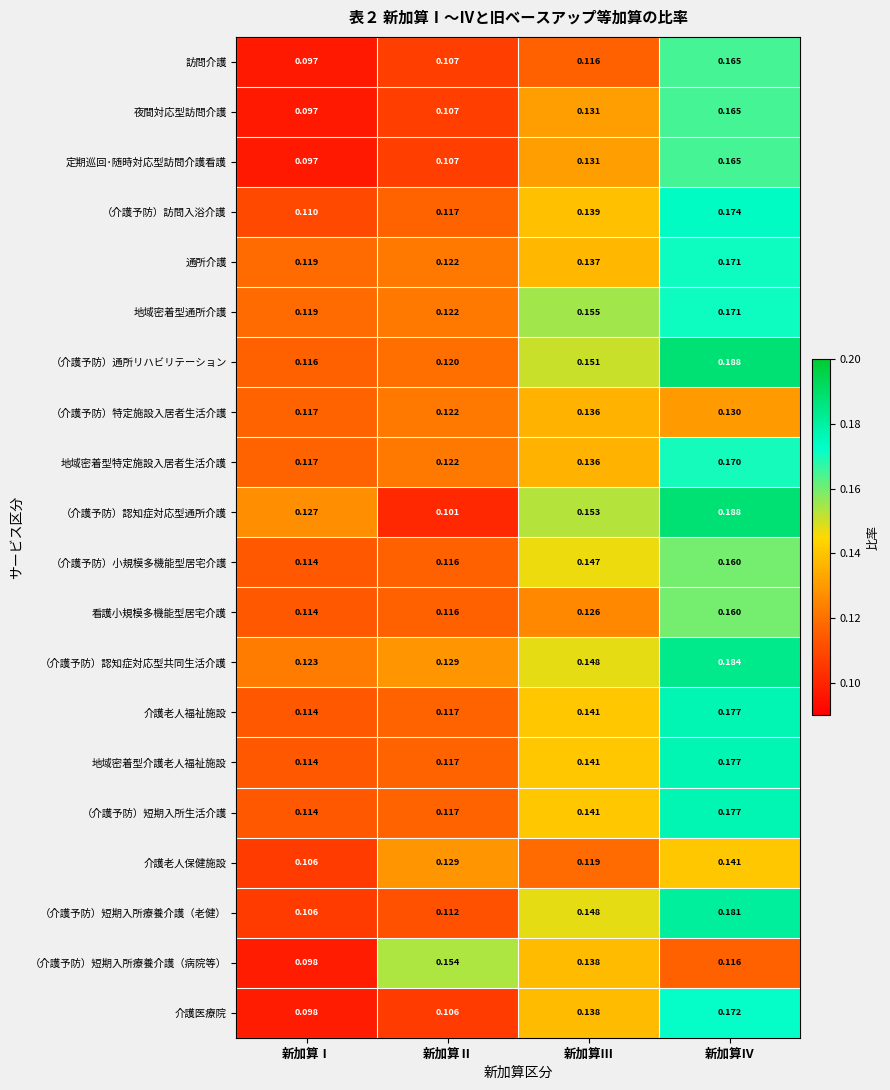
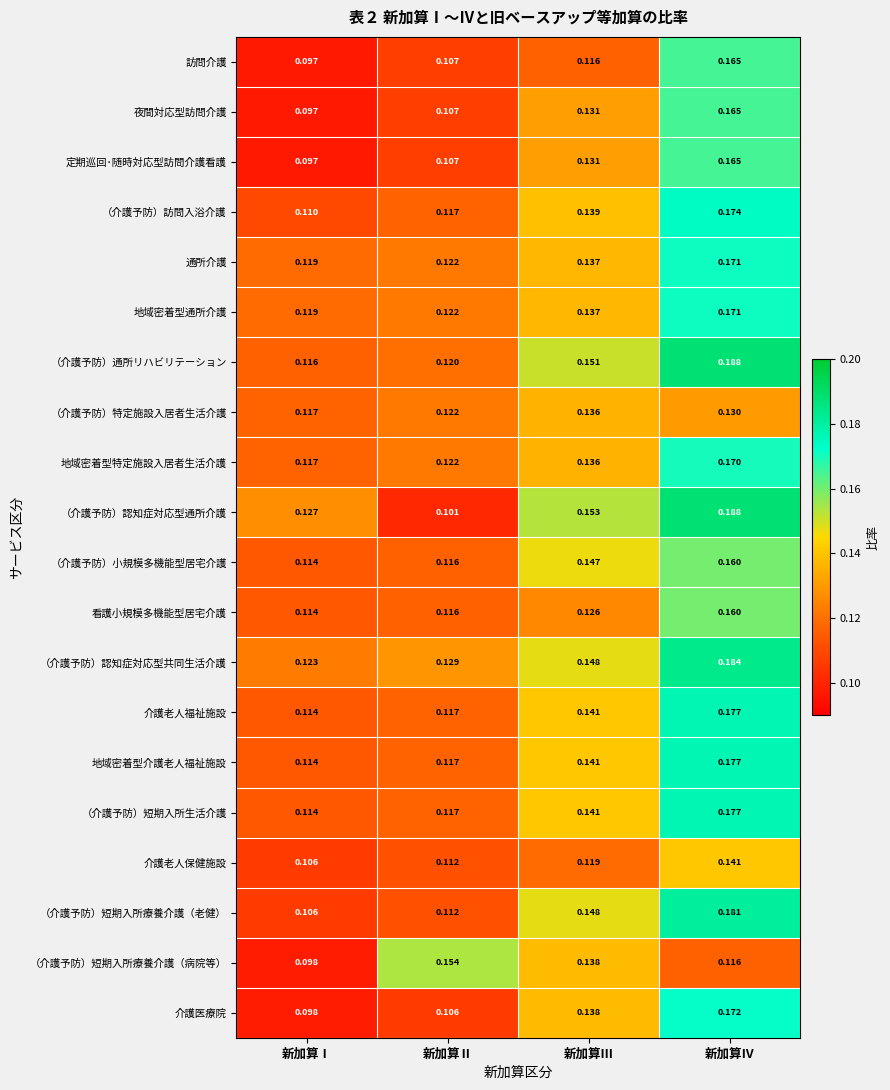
  {
    "訪問介護": {
      "新加算Ⅰ": 0.097,
      "新加算Ⅱ": 0.107,
      "新加算Ⅲ": 0.116,
      "新加算Ⅳ": 0.165
    },
    "夜間対応型訪問介護": {
      "新加算Ⅰ": 0.097,
      "新加算Ⅱ": 0.107,
      "新加算Ⅲ": 0.131,
      "新加算Ⅳ": 0.165
    },
    "定期巡回･随時対応型訪問介護看護": {
      "新加算Ⅰ": 0.097,
      "新加算Ⅱ": 0.107,
      "新加算Ⅲ": 0.131,
      "新加算Ⅳ": 0.165
    },
    "（介護予防）訪問入浴介護": {
      "新加算Ⅰ": 0.110,
      "新加算Ⅱ": 0.117,
      "新加算Ⅲ": 0.139,
      "新加算Ⅳ": 0.174
    },
    "通所介護": {
      "新加算Ⅰ": 0.119,
      "新加算Ⅱ": 0.122,
      "新加算Ⅲ": 0.137,
      "新加算Ⅳ": 0.171
    },
    "地域密着型通所介護": {
      "新加算Ⅰ": 0.119,
      "新加算Ⅱ": 0.122,
-     "新加算Ⅲ": 0.155,
+     "新加算Ⅲ": 0.137,
      "新加算Ⅳ": 0.171
    },
    "（介護予防）通所リハビリテーション": {
      "新加算Ⅰ": 0.116,
      "新加算Ⅱ": 0.120,
      "新加算Ⅲ": 0.151,
      "新加算Ⅳ": 0.188
    },
    "（介護予防）特定施設入居者生活介護": {
      "新加算Ⅰ": 0.117,
      "新加算Ⅱ": 0.122,
      "新加算Ⅲ": 0.136,
      "新加算Ⅳ": 0.130
    },
    "地域密着型特定施設入居者生活介護": {
      "新加算Ⅰ": 0.117,
      "新加算Ⅱ": 0.122,
      "新加算Ⅲ": 0.136,
      "新加算Ⅳ": 0.170
    },
    "（介護予防）認知症対応型通所介護": {
      "新加算Ⅰ": 0.127,
      "新加算Ⅱ": 0.101,
      "新加算Ⅲ": 0.153,
      "新加算Ⅳ": 0.188
    },
    "（介護予防）小規模多機能型居宅介護": {
      "新加算Ⅰ": 0.114,
      "新加算Ⅱ": 0.116,
      "新加算Ⅲ": 0.147,
      "新加算Ⅳ": 0.160
    },
    "看護小規模多機能型居宅介護": {
      "新加算Ⅰ": 0.114,
      "新加算Ⅱ": 0.116,
      "新加算Ⅲ": 0.126,
      "新加算Ⅳ": 0.160
    },
    "（介護予防）認知症対応型共同生活介護": {
      "新加算Ⅰ": 0.123,
      "新加算Ⅱ": 0.129,
      "新加算Ⅲ": 0.148,
      "新加算Ⅳ": 0.184
    },
    "介護老人福祉施設": {
      "新加算Ⅰ": 0.114,
      "新加算Ⅱ": 0.117,
      "新加算Ⅲ": 0.141,
      "新加算Ⅳ": 0.177
    },
    "地域密着型介護老人福祉施設": {
      "新加算Ⅰ": 0.114,
      "新加算Ⅱ": 0.117,
      "新加算Ⅲ": 0.141,
      "新加算Ⅳ": 0.177
    },
    "（介護予防）短期入所生活介護": {
      "新加算Ⅰ": 0.114,
      "新加算Ⅱ": 0.117,
      "新加算Ⅲ": 0.141,
      "新加算Ⅳ": 0.177
    },
    "介護老人保健施設": {
      "新加算Ⅰ": 0.106,
-     "新加算Ⅱ": 0.129,
+     "新加算Ⅱ": 0.112,
      "新加算Ⅲ": 0.119,
      "新加算Ⅳ": 0.141
    },
    "（介護予防）短期入所療養介護（老健）": {
      "新加算Ⅰ": 0.106,
      "新加算Ⅱ": 0.112,
      "新加算Ⅲ": 0.148,
      "新加算Ⅳ": 0.181
    },
    "（介護予防）短期入所療養介護（病院等）": {
      "新加算Ⅰ": 0.098,
      "新加算Ⅱ": 0.154,
      "新加算Ⅲ": 0.138,
      "新加算Ⅳ": 0.116
    },
    "介護医療院": {
      "新加算Ⅰ": 0.098,
      "新加算Ⅱ": 0.106,
      "新加算Ⅲ": 0.138,
      "新加算Ⅳ": 0.172
    }
  }
